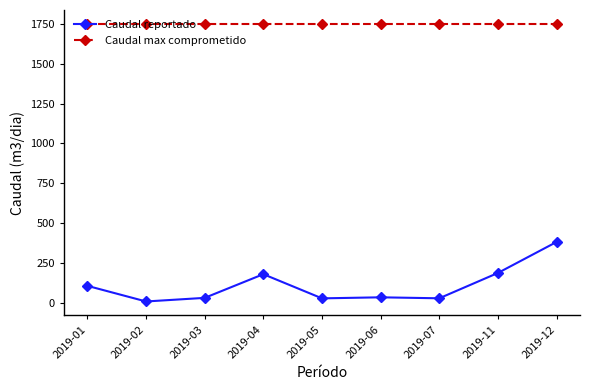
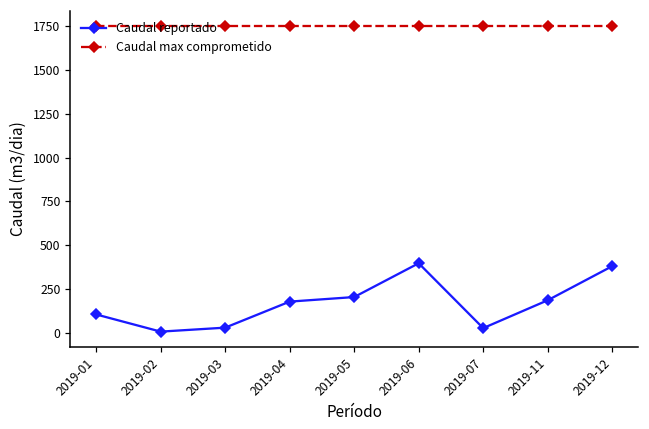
  {
    "Caudal reportado": {
      "2019-01": 100,
      "2019-02": 10,
      "2019-03": 30,
      "2019-04": 180,
-     "2019-05": 30,
-     "2019-06": 30,
+     "2019-05": 200,
+     "2019-06": 400,
      "2019-07": 30,
      "2019-11": 190,
      "2019-12": 380
    },
    "Caudal max comprometido": {
      "2019-01": 1750,
      "2019-02": 1750,
      "2019-03": 1750,
      "2019-04": 1750,
      "2019-05": 1750,
      "2019-06": 1750,
      "2019-07": 1750,
      "2019-11": 1750,
      "2019-12": 1750
    }
  }
